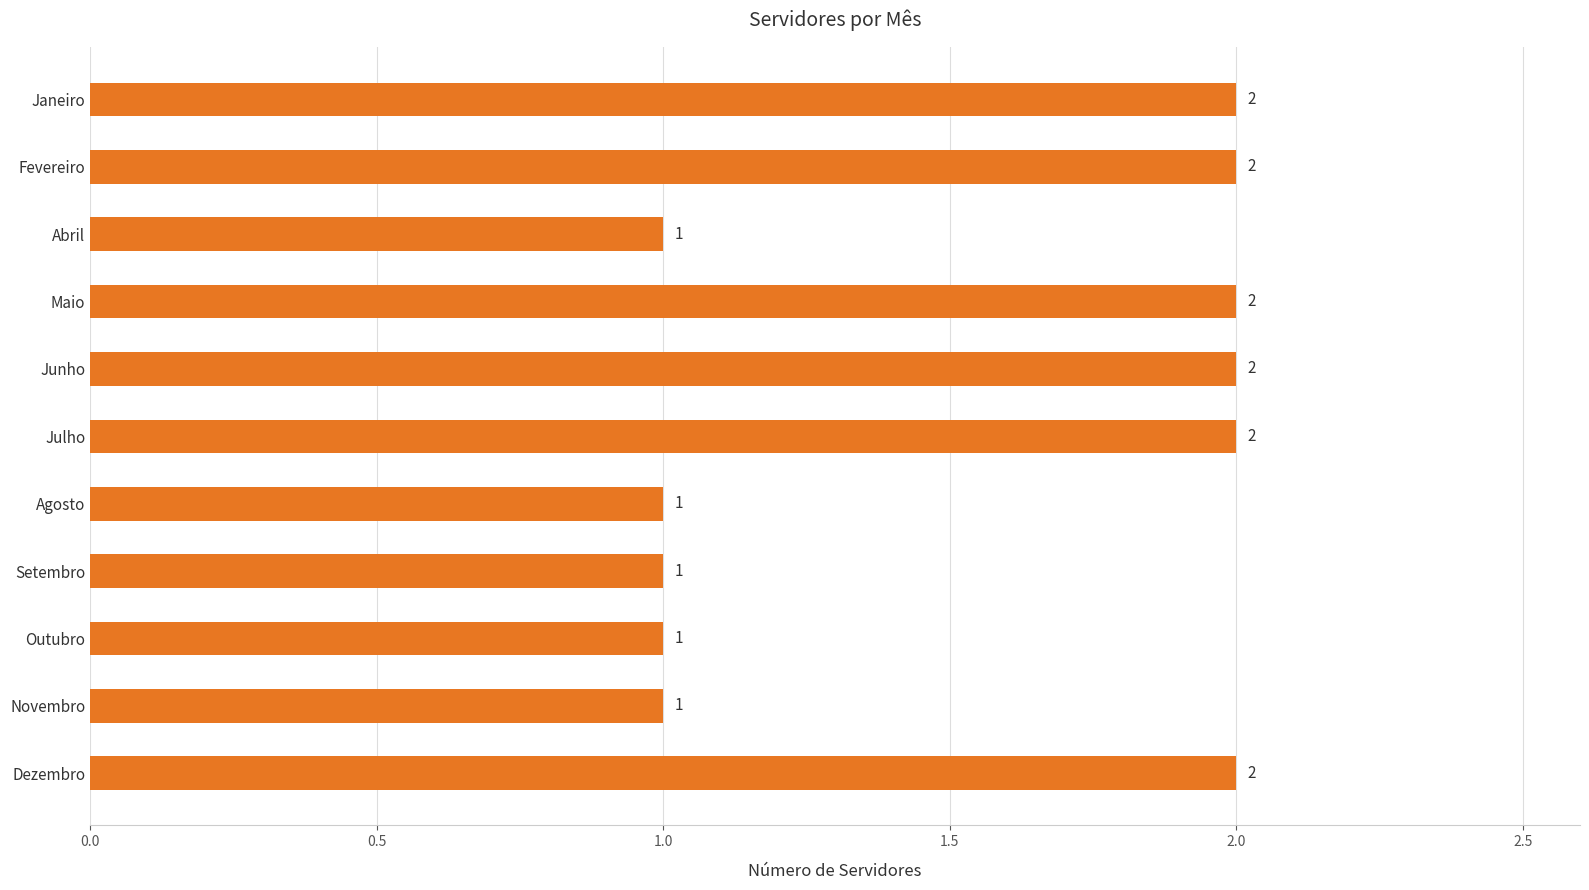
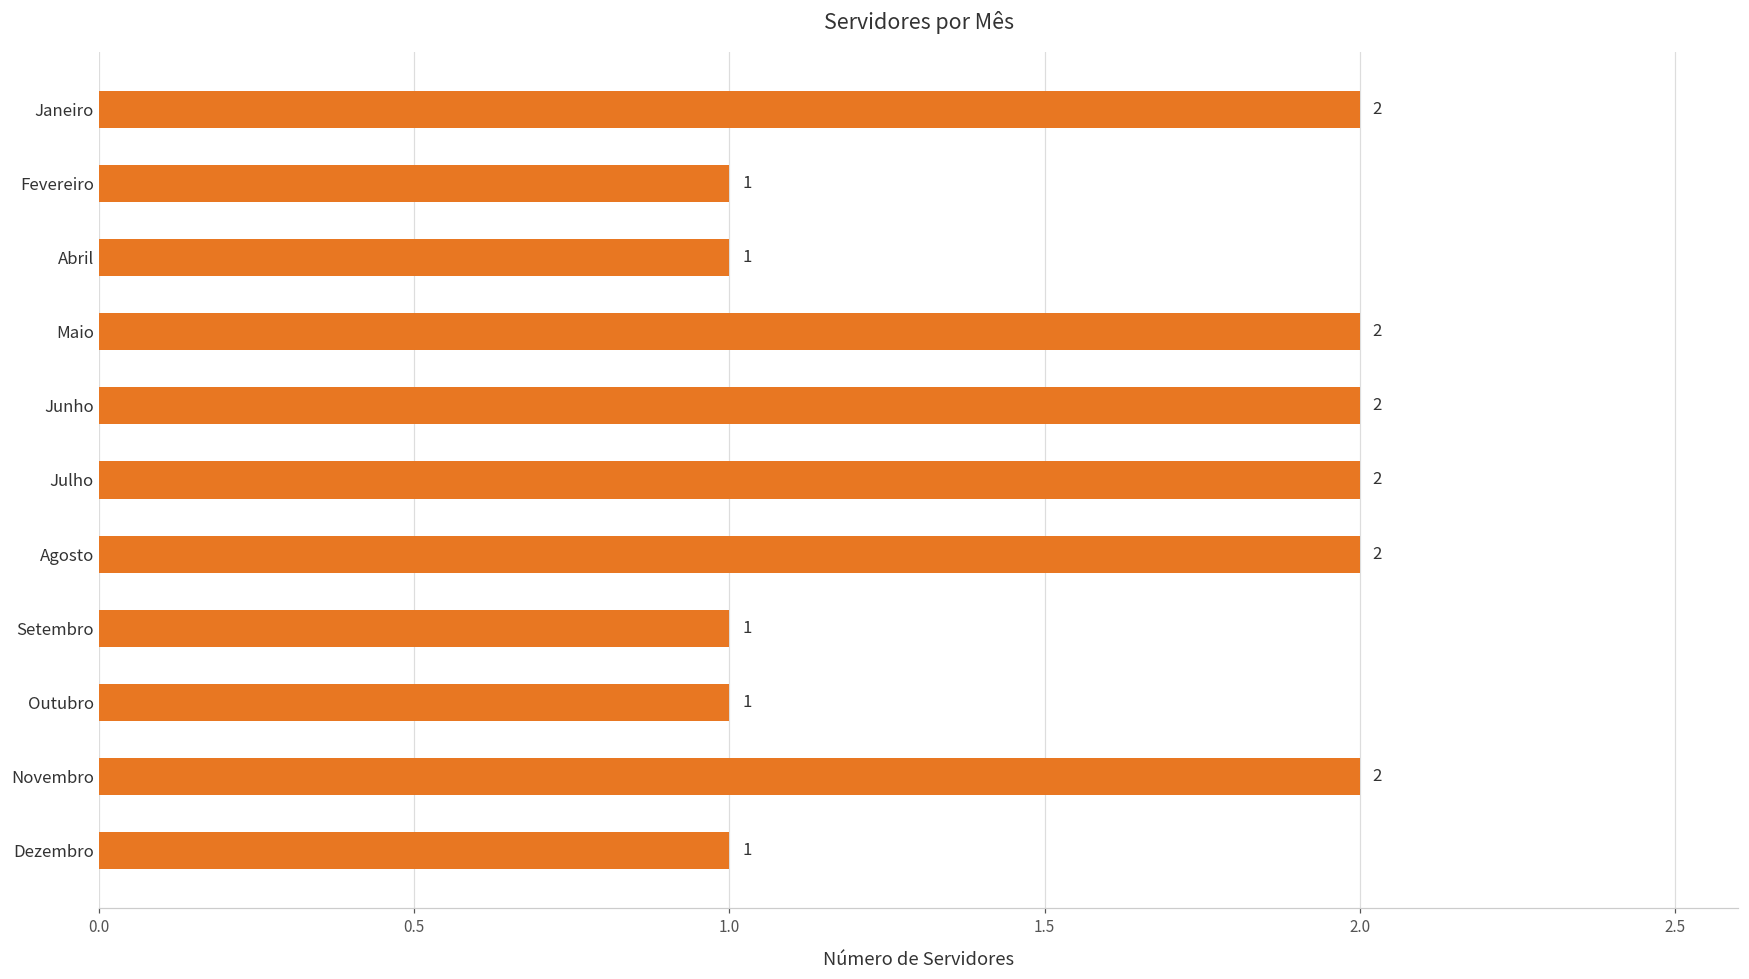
  {
    "Janeiro": 2,
-   "Fevereiro": 2,
+   "Fevereiro": 1,
    "Abril": 1,
    "Maio": 2,
    "Junho": 2,
    "Julho": 2,
-   "Agosto": 1,
+   "Agosto": 2,
    "Setembro": 1,
    "Outubro": 1,
-   "Novembro": 1,
-   "Dezembro": 2
+   "Novembro": 2,
+   "Dezembro": 1
  }
